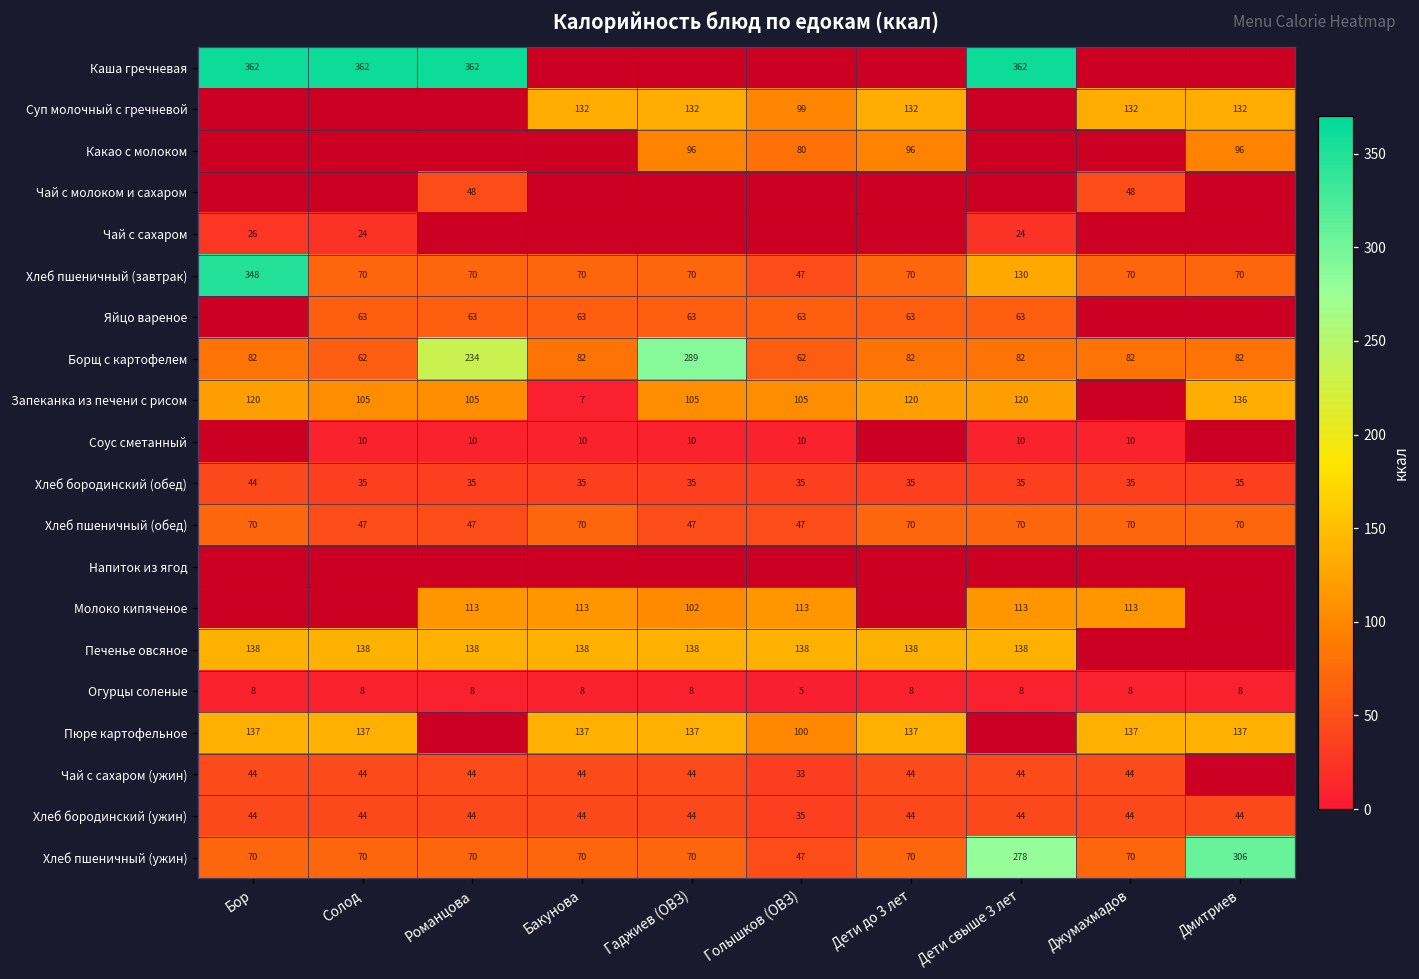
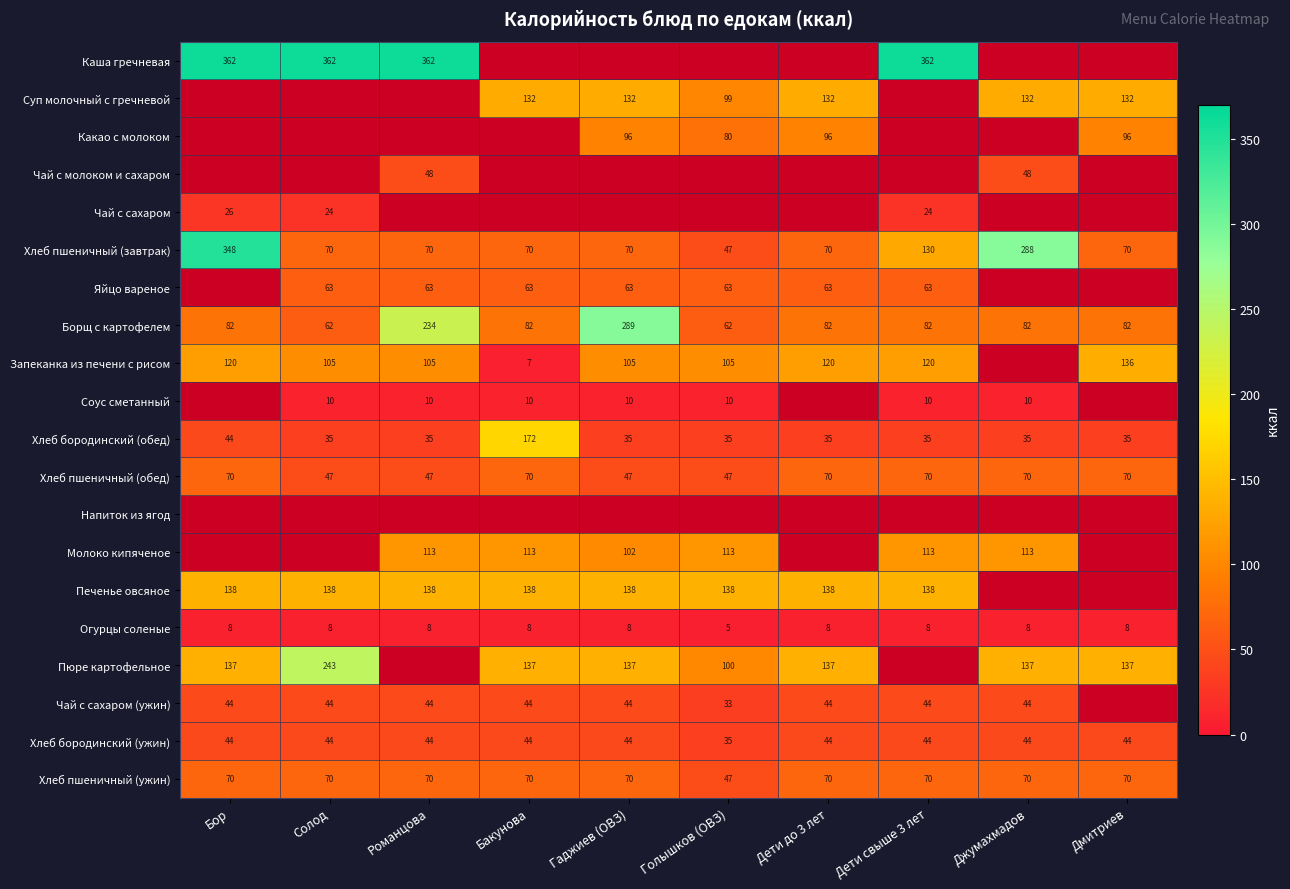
  {
    "Каша гречневая": {
      "Бор": 362,
      "Солод": 362,
      "Романцова": 362,
      "Дети свыше 3 лет": 362
    },
    "Суп молочный с гречневой": {
      "Бакунова": 132,
      "Гаджиев (ОВЗ)": 132,
      "Голышков (ОВЗ)": 99,
      "Дети до 3 лет": 132,
      "Джумахмадов": 132,
      "Дмитриев": 132
    },
    "Какао с молоком": {
      "Гаджиев (ОВЗ)": 96,
      "Голышков (ОВЗ)": 80,
      "Дети до 3 лет": 96,
      "Дмитриев": 96
    },
    "Чай с молоком и сахаром": {
      "Романцова": 48,
      "Джумахмадов": 48
    },
    "Чай с сахаром": {
      "Бор": 26,
      "Солод": 24,
      "Дети свыше 3 лет": 24
    },
    "Хлеб пшеничный (завтрак)": {
      "Бор": 348,
      "Солод": 70,
      "Романцова": 70,
      "Бакунова": 70,
      "Гаджиев (ОВЗ)": 70,
      "Голышков (ОВЗ)": 47,
      "Дети до 3 лет": 70,
      "Дети свыше 3 лет": 130,
-     "Джумахмадов": 70,
+     "Джумахмадов": 288,
      "Дмитриев": 70
    },
    "Яйцо вареное": {
      "Солод": 63,
      "Романцова": 63,
      "Бакунова": 63,
      "Гаджиев (ОВЗ)": 63,
      "Голышков (ОВЗ)": 63,
      "Дети до 3 лет": 63,
      "Дети свыше 3 лет": 63
    },
    "Борщ с картофелем": {
      "Бор": 82,
      "Солод": 62,
      "Романцова": 234,
      "Бакунова": 82,
      "Гаджиев (ОВЗ)": 289,
      "Голышков (ОВЗ)": 62,
      "Дети до 3 лет": 82,
      "Дети свыше 3 лет": 82,
      "Джумахмадов": 82,
      "Дмитриев": 82
    },
    "Запеканка из печени с рисом": {
      "Бор": 120,
      "Солод": 105,
      "Романцова": 105,
      "Бакунова": 7,
      "Гаджиев (ОВЗ)": 105,
      "Голышков (ОВЗ)": 105,
      "Дети до 3 лет": 120,
      "Дети свыше 3 лет": 120,
      "Дмитриев": 136
    },
    "Соус сметанный": {
      "Солод": 10,
      "Романцова": 10,
      "Бакунова": 10,
      "Гаджиев (ОВЗ)": 10,
      "Голышков (ОВЗ)": 10,
      "Дети свыше 3 лет": 10,
      "Джумахмадов": 10
    },
    "Хлеб бородинский (обед)": {
      "Бор": 44,
      "Солод": 35,
      "Романцова": 35,
-     "Бакунова": 35,
+     "Бакунова": 172,
      "Гаджиев (ОВЗ)": 35,
      "Голышков (ОВЗ)": 35,
      "Дети до 3 лет": 35,
      "Дети свыше 3 лет": 35,
      "Джумахмадов": 35,
      "Дмитриев": 35
    },
    "Хлеб пшеничный (обед)": {
      "Бор": 70,
      "Солод": 47,
      "Романцова": 47,
      "Бакунова": 70,
      "Гаджиев (ОВЗ)": 47,
      "Голышков (ОВЗ)": 47,
      "Дети до 3 лет": 70,
      "Дети свыше 3 лет": 70,
      "Джумахмадов": 70,
      "Дмитриев": 70
    },
    "Молоко кипяченое": {
      "Романцова": 113,
      "Бакунова": 113,
      "Гаджиев (ОВЗ)": 102,
      "Голышков (ОВЗ)": 113,
      "Дети свыше 3 лет": 113,
      "Джумахмадов": 113
    },
    "Печенье овсяное": {
      "Бор": 138,
      "Солод": 138,
      "Романцова": 138,
      "Бакунова": 138,
      "Гаджиев (ОВЗ)": 138,
      "Голышков (ОВЗ)": 138,
      "Дети до 3 лет": 138,
      "Дети свыше 3 лет": 138
    },
    "Огурцы соленые": {
      "Бор": 8,
      "Солод": 8,
      "Романцова": 8,
      "Бакунова": 8,
      "Гаджиев (ОВЗ)": 8,
      "Голышков (ОВЗ)": 5,
      "Дети до 3 лет": 8,
      "Дети свыше 3 лет": 8,
      "Джумахмадов": 8,
      "Дмитриев": 8
    },
    "Пюре картофельное": {
      "Бор": 137,
-     "Солод": 137,
+     "Солод": 243,
      "Бакунова": 137,
      "Гаджиев (ОВЗ)": 137,
      "Голышков (ОВЗ)": 100,
      "Дети до 3 лет": 137,
      "Джумахмадов": 137,
      "Дмитриев": 137
    },
    "Чай с сахаром (ужин)": {
      "Бор": 44,
      "Солод": 44,
      "Романцова": 44,
      "Бакунова": 44,
      "Гаджиев (ОВЗ)": 44,
      "Голышков (ОВЗ)": 33,
      "Дети до 3 лет": 44,
      "Дети свыше 3 лет": 44,
      "Джумахмадов": 44
    },
    "Хлеб бородинский (ужин)": {
      "Бор": 44,
      "Солод": 44,
      "Романцова": 44,
      "Бакунова": 44,
      "Гаджиев (ОВЗ)": 44,
      "Голышков (ОВЗ)": 35,
      "Дети до 3 лет": 44,
      "Дети свыше 3 лет": 44,
      "Джумахмадов": 44,
      "Дмитриев": 44
    },
    "Хлеб пшеничный (ужин)": {
      "Бор": 70,
      "Солод": 70,
      "Романцова": 70,
      "Бакунова": 70,
      "Гаджиев (ОВЗ)": 70,
      "Голышков (ОВЗ)": 47,
      "Дети до 3 лет": 70,
-     "Дети свыше 3 лет": 278,
+     "Дети свыше 3 лет": 70,
      "Джумахмадов": 70,
-     "Дмитриев": 306
+     "Дмитриев": 70
    }
  }
